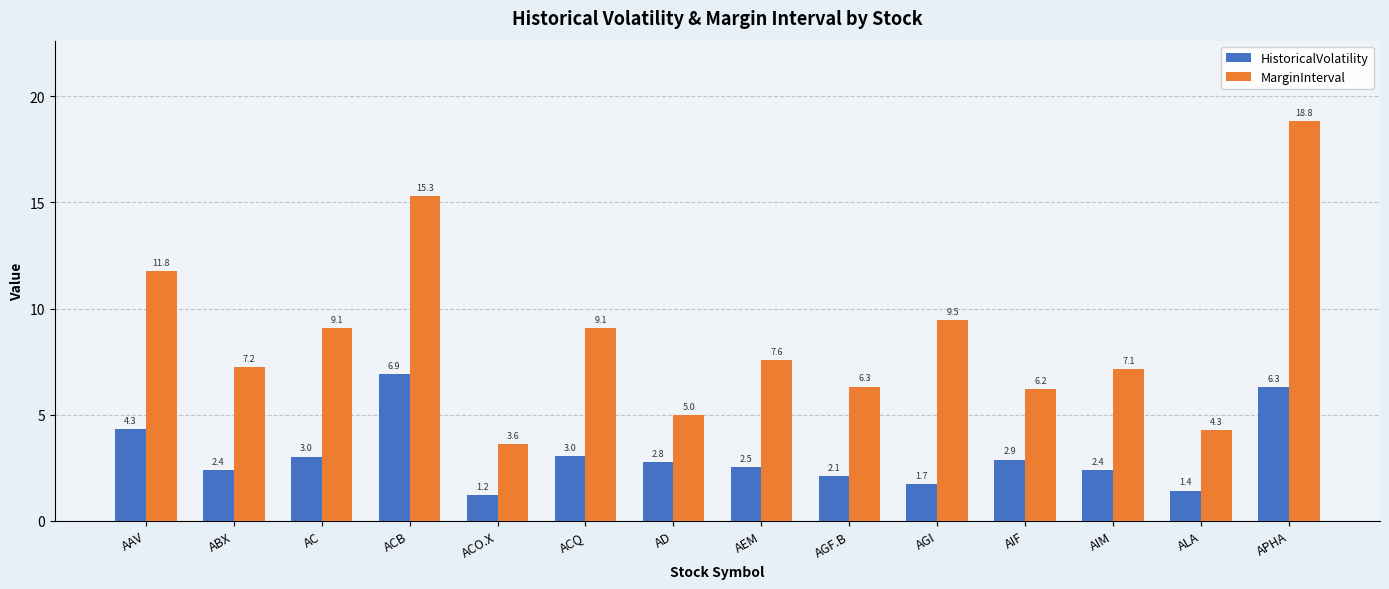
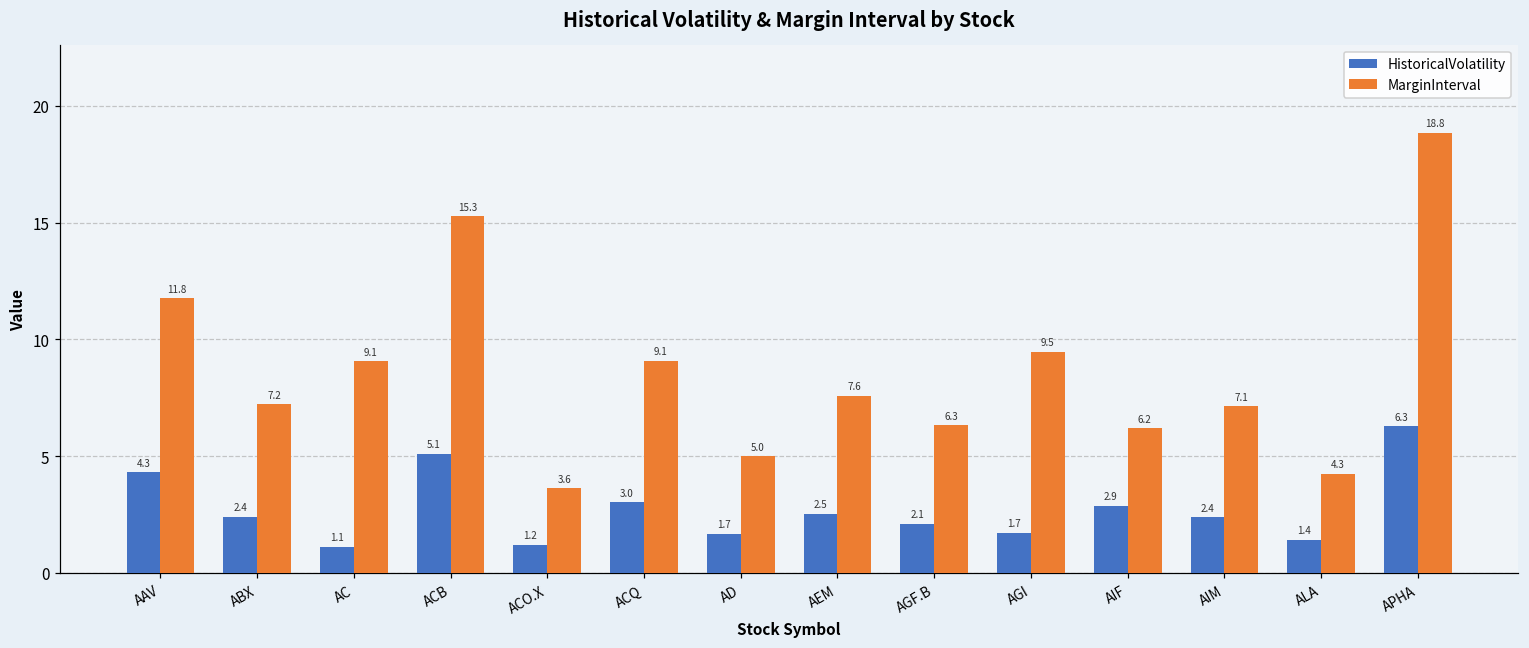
  {
    "HistoricalVolatility": {
      "AAV": 4.3,
      "ABX": 2.4,
-     "AC": 3.0,
-     "ACB": 6.9,
+     "AC": 1.1,
+     "ACB": 5.1,
      "ACO.X": 1.2,
      "ACQ": 3.0,
-     "AD": 2.8,
+     "AD": 1.7,
      "AEM": 2.5,
      "AGF.B": 2.1,
      "AGI": 1.7,
      "AIF": 2.9,
      "AIM": 2.4,
      "ALA": 1.4,
      "APHA": 6.3
    },
    "MarginInterval": {
      "AAV": 11.8,
      "ABX": 7.2,
      "AC": 9.1,
      "ACB": 15.3,
      "ACO.X": 3.6,
      "ACQ": 9.1,
      "AD": 5.0,
      "AEM": 7.6,
      "AGF.B": 6.3,
      "AGI": 9.5,
      "AIF": 6.2,
      "AIM": 7.1,
      "ALA": 4.3,
      "APHA": 18.8
    }
  }
